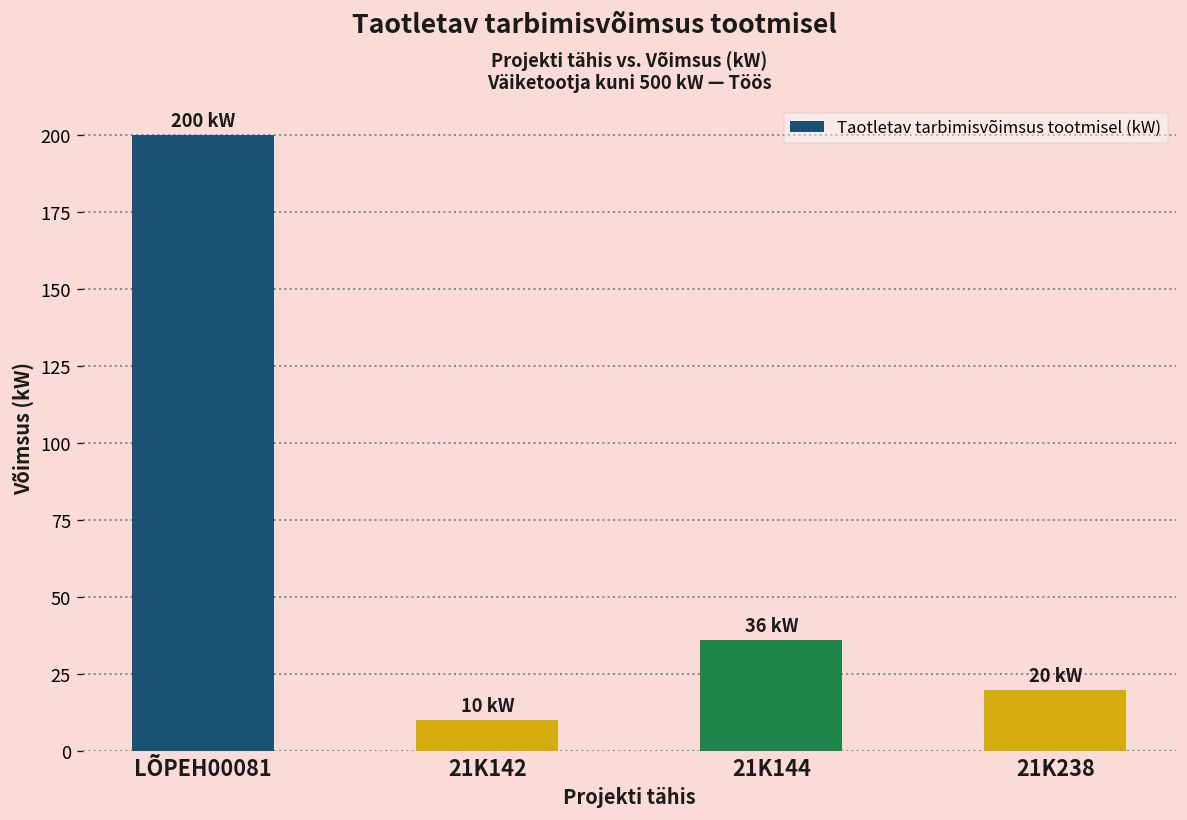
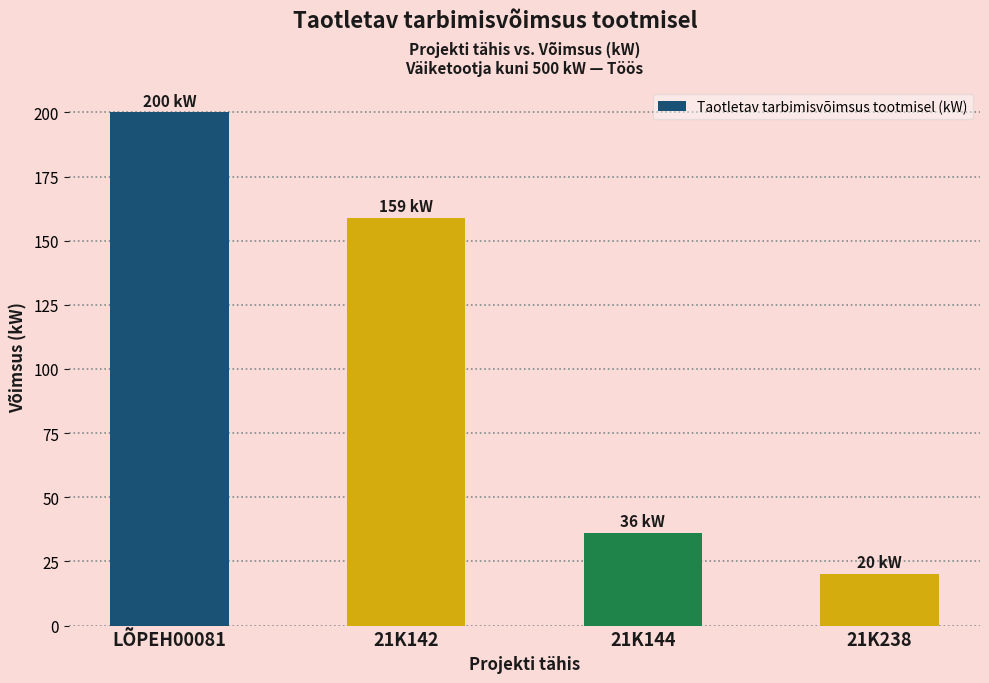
  {
    "LÕPEH00081": 200,
-   "21K142": 10,
+   "21K142": 159,
    "21K144": 36,
    "21K238": 20
  }
